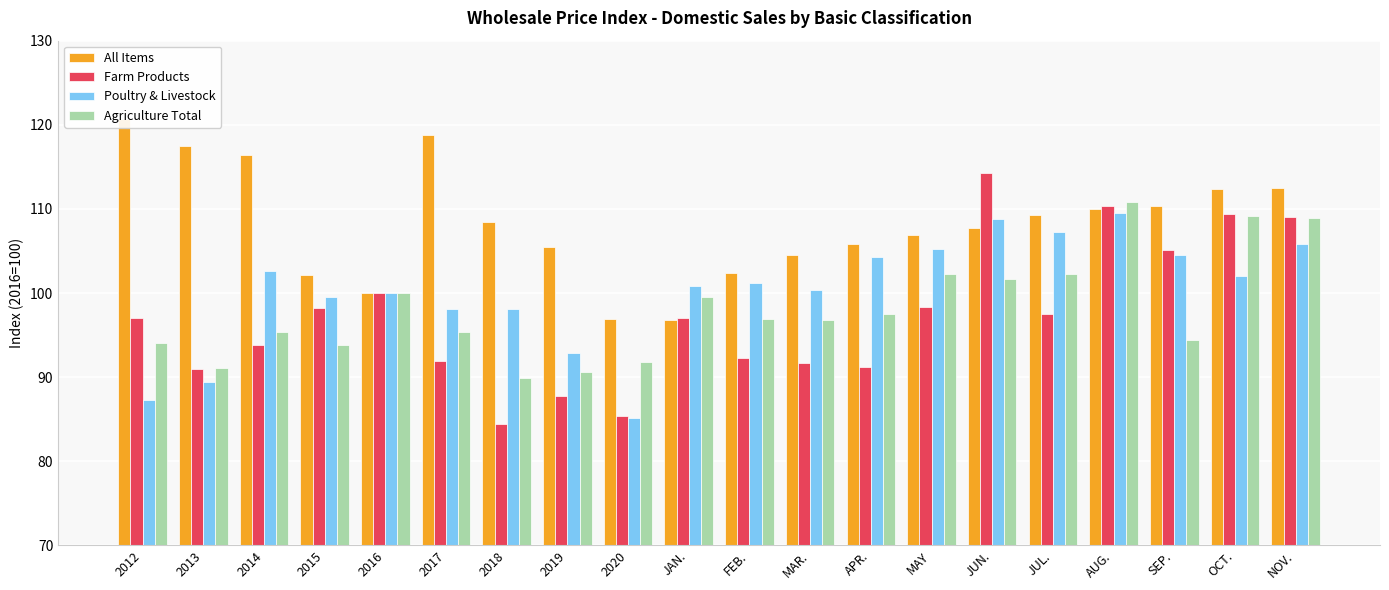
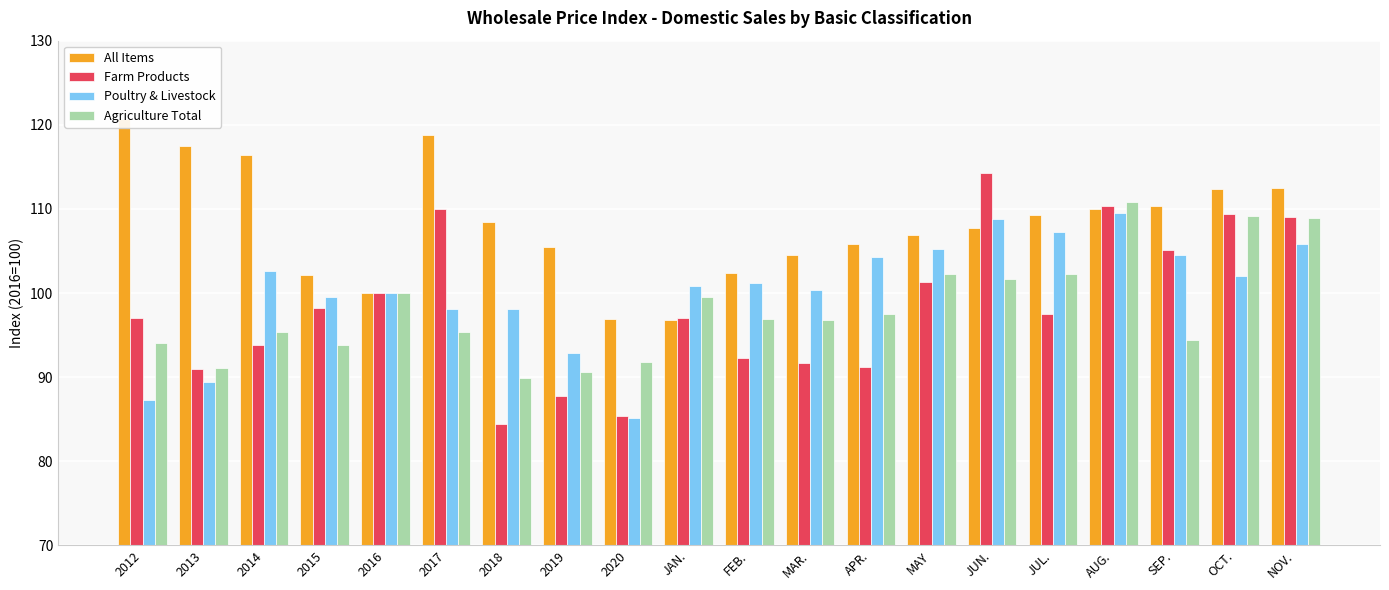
  {
    "All Items": {
      "2013": 118,
      "2014": 116,
      "2015": 102,
      "2016": 100,
      "2017": 119,
      "2018": 109,
      "2019": 105,
      "2020": 97,
      "JAN.": 97,
      "FEB.": 102,
      "MAR.": 104,
      "APR.": 106,
      "MAY": 107,
      "JUN.": 108,
      "JUL.": 109,
      "AUG.": 110,
      "SEP.": 110,
      "OCT.": 112,
      "NOV.": 112
    },
    "Farm Products": {
      "2012": 97,
      "2013": 91,
      "2014": 94,
      "2015": 98,
      "2016": 100,
-     "2017": 92,
+     "2017": 110,
      "2018": 84,
      "2019": 88,
      "2020": 85,
      "JAN.": 97,
      "FEB.": 92,
      "MAR.": 92,
      "APR.": 91,
-     "MAY": 98,
+     "MAY": 101,
      "JUN.": 114,
      "JUL.": 98,
      "AUG.": 110,
      "SEP.": 105,
      "OCT.": 109,
      "NOV.": 109
    },
    "Poultry & Livestock": {
      "2012": 87,
      "2013": 89,
      "2014": 103,
      "2015": 100,
      "2016": 100,
      "2017": 98,
      "2018": 98,
      "2019": 93,
      "2020": 85,
      "JAN.": 101,
      "FEB.": 101,
      "MAR.": 100,
      "APR.": 104,
      "MAY": 105,
      "JUN.": 109,
      "JUL.": 107,
      "AUG.": 110,
      "SEP.": 105,
      "OCT.": 102,
      "NOV.": 106
    },
    "Agriculture Total": {
      "2012": 94,
      "2013": 91,
      "2014": 95,
      "2015": 94,
      "2016": 100,
      "2017": 95,
      "2018": 90,
      "2019": 91,
      "2020": 92,
      "JAN.": 100,
      "FEB.": 97,
      "MAR.": 97,
      "APR.": 98,
      "MAY": 102,
      "JUN.": 102,
      "JUL.": 102,
      "AUG.": 111,
      "SEP.": 94,
      "OCT.": 109,
      "NOV.": 109
    }
  }
